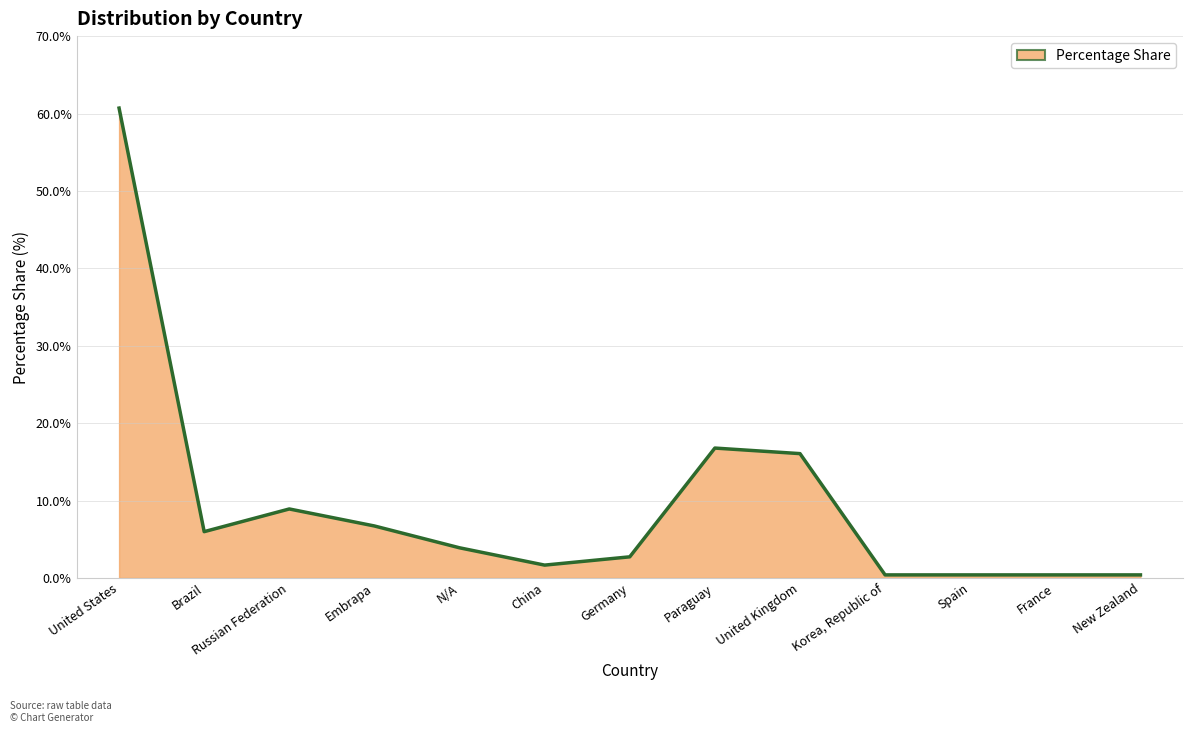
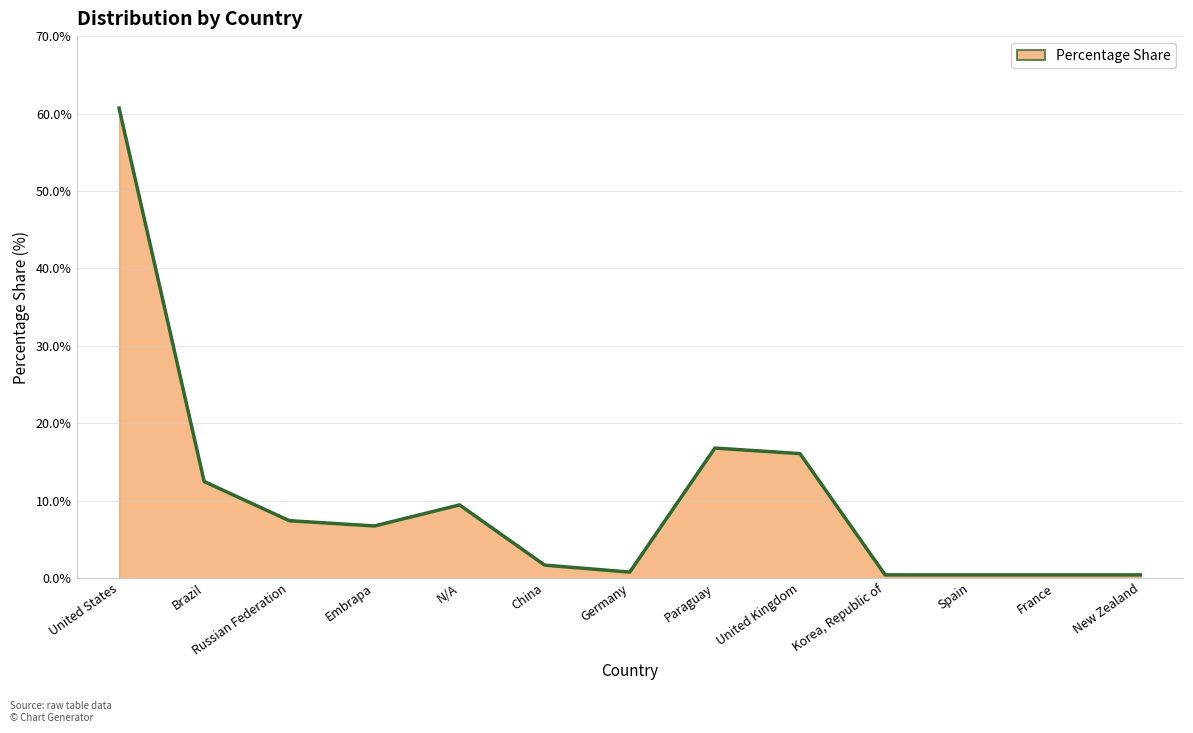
  {
    "United States": "61%",
-   "Brazil": "6%",
-   "Russian Federation": "9%",
+   "Brazil": "12%",
+   "Russian Federation": "7%",
    "Embrapa": "7%",
-   "N/A": "4%",
+   "N/A": "9%",
    "China": "2%",
-   "Germany": "3%",
+   "Germany": "1%",
    "Paraguay": "17%",
    "United Kingdom": "16%",
    "Korea, Republic of": "0%",
    "Spain": "0%",
    "France": "0%",
    "New Zealand": "0%"
  }
